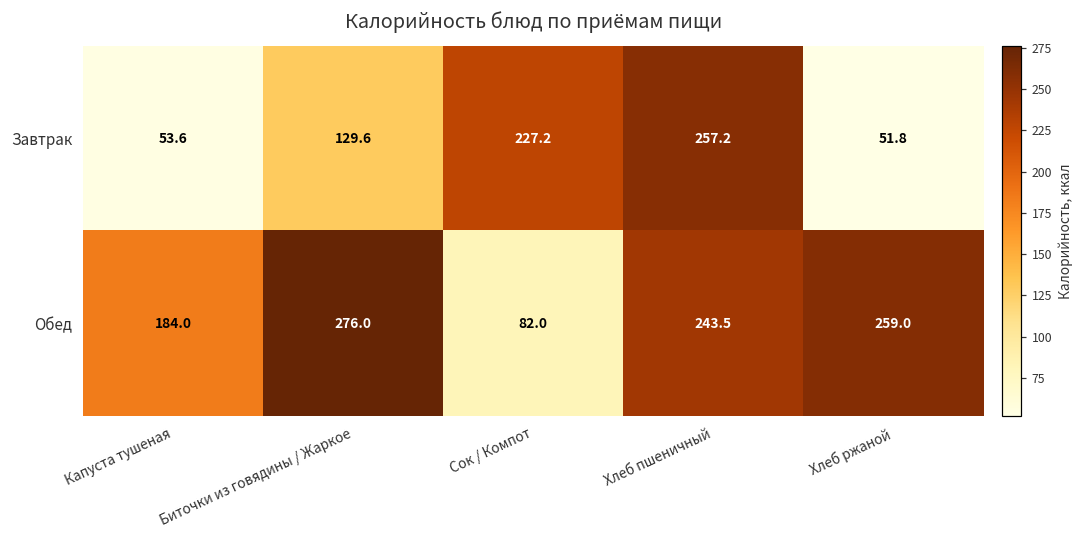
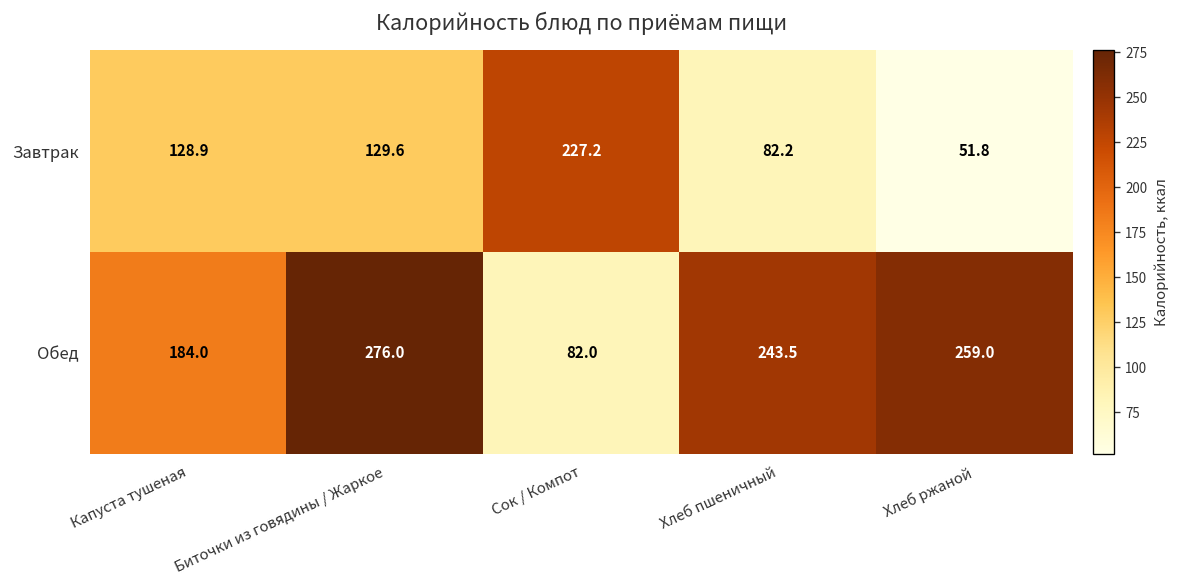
  {
    "Завтрак": {
-     "Капуста тушеная": 53.6,
+     "Капуста тушеная": 128.9,
      "Биточки из говядины / Жаркое": 129.6,
      "Сок / Компот": 227.2,
-     "Хлеб пшеничный": 257.2,
+     "Хлеб пшеничный": 82.2,
      "Хлеб ржаной": 51.8
    },
    "Обед": {
      "Капуста тушеная": 184.0,
      "Биточки из говядины / Жаркое": 276.0,
      "Сок / Компот": 82.0,
      "Хлеб пшеничный": 243.5,
      "Хлеб ржаной": 259.0
    }
  }
